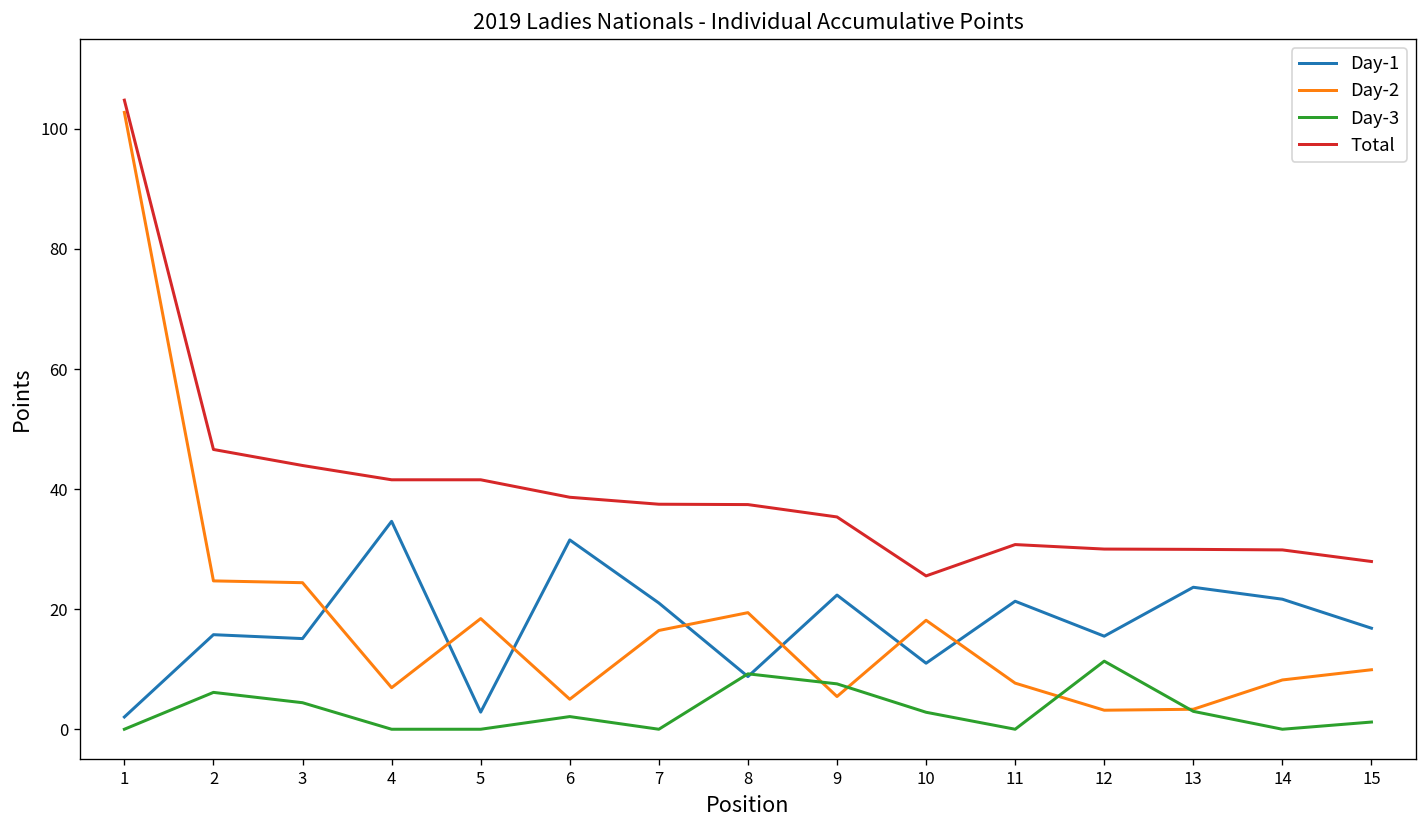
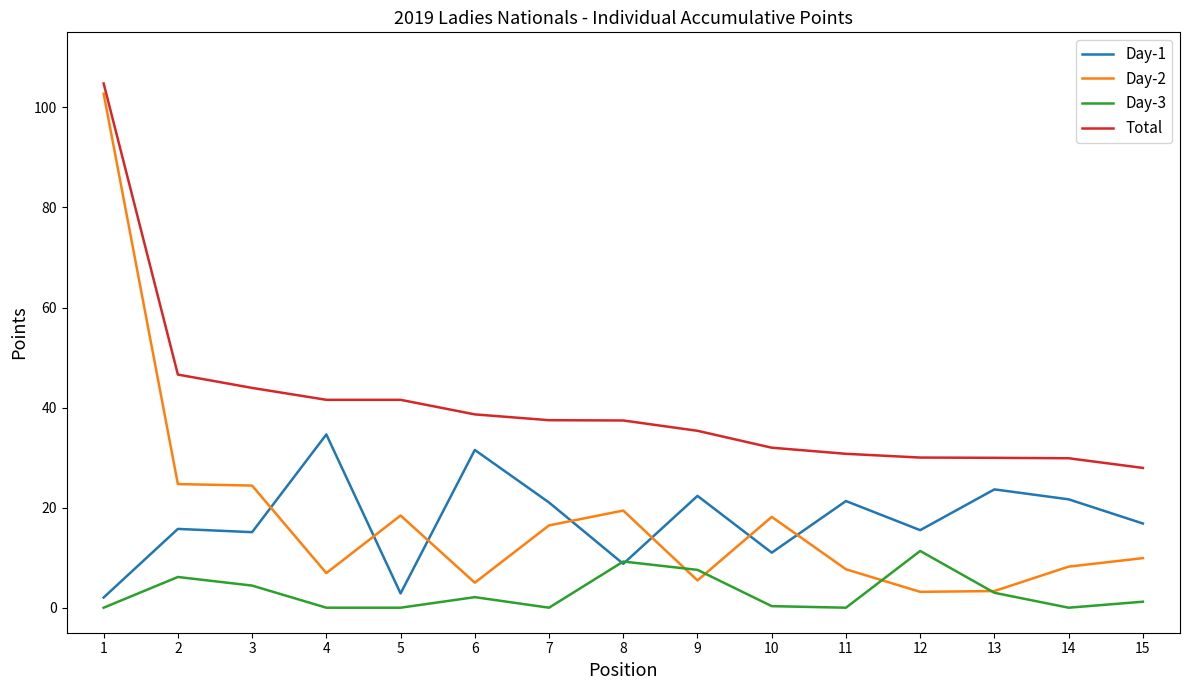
  {
    "Day-1": {
      "1": 2,
      "2": 16,
      "3": 15,
      "4": 35,
      "5": 3,
      "6": 32,
      "7": 21,
      "9": 22,
      "10": 11,
      "11": 21,
      "12": 16,
      "13": 24,
      "14": 22,
      "15": 17
    },
    "Day-2": {
      "1": 103,
      "2": 25,
      "3": 24,
      "4": 7,
      "5": 18,
      "6": 5,
      "7": 16,
      "8": 19,
      "9": 5,
      "10": 18,
      "11": 8,
      "12": 3,
      "14": 8,
      "15": 10
    },
    "Day-3": {
      "1": 0,
      "2": 6,
      "3": 4,
      "4": 0,
      "5": 0,
      "6": 2,
      "7": 0,
      "9": 8,
-     "10": 3,
+     "10": 0,
      "11": 0,
      "12": 11,
      "14": 0,
      "15": 1
    },
    "Total": {
      "1": 105,
      "2": 47,
      "3": 44,
      "4": 42,
      "5": 42,
      "6": 39,
      "7": 37,
      "8": 37,
      "9": 35,
-     "10": 26,
+     "10": 32,
      "11": 31,
      "12": 30,
      "13": 30,
      "14": 30,
      "15": 28
    }
  }
